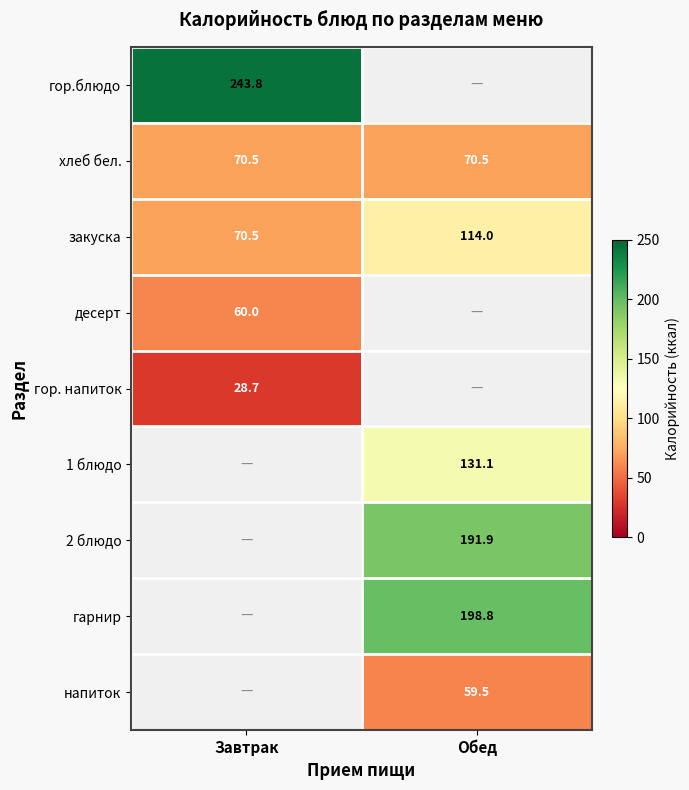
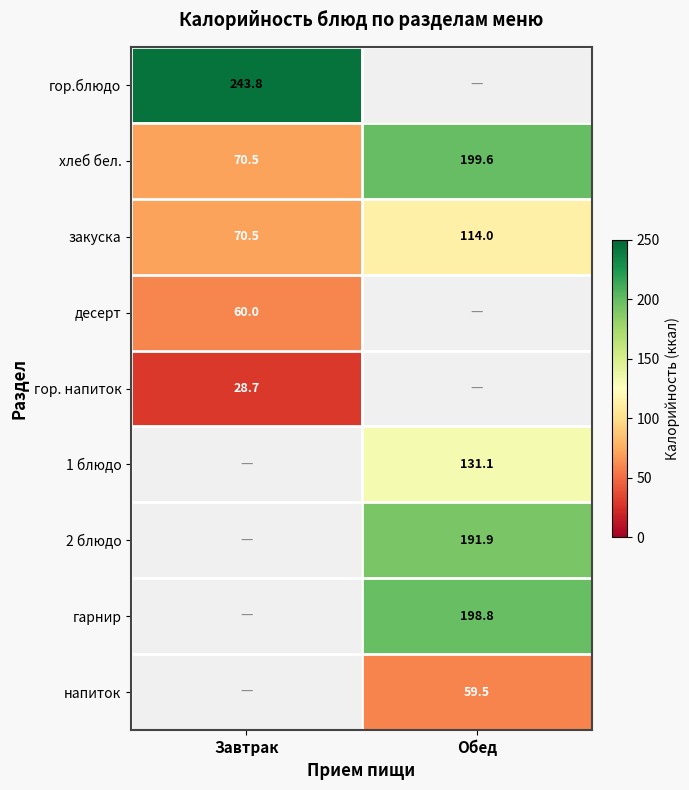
  {
    "гор.блюдо": {
      "Завтрак": 243.8
    },
    "хлеб бел.": {
      "Завтрак": 70.5,
-     "Обед": 70.5
+     "Обед": 199.6
    },
    "закуска": {
      "Завтрак": 70.5,
      "Обед": 114.0
    },
    "десерт": {
      "Завтрак": 60.0
    },
    "гор. напиток": {
      "Завтрак": 28.7
    },
    "1 блюдо": {
      "Обед": 131.1
    },
    "2 блюдо": {
      "Обед": 191.9
    },
    "гарнир": {
      "Обед": 198.8
    },
    "напиток": {
      "Обед": 59.5
    }
  }
